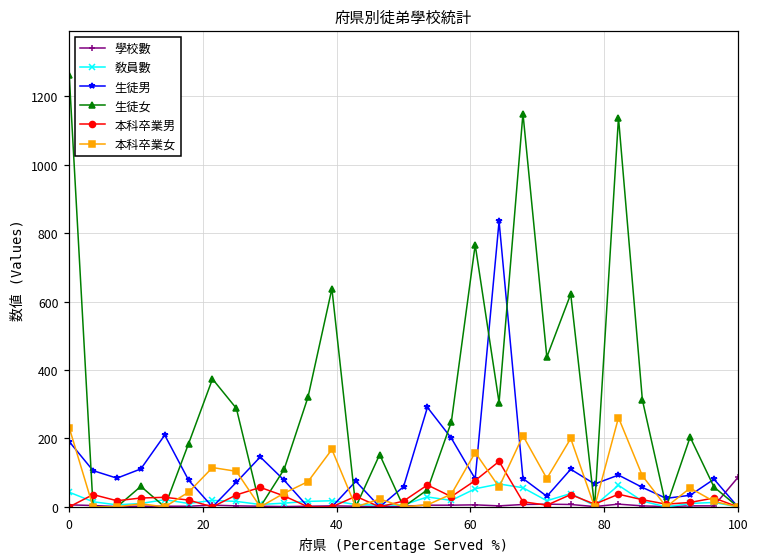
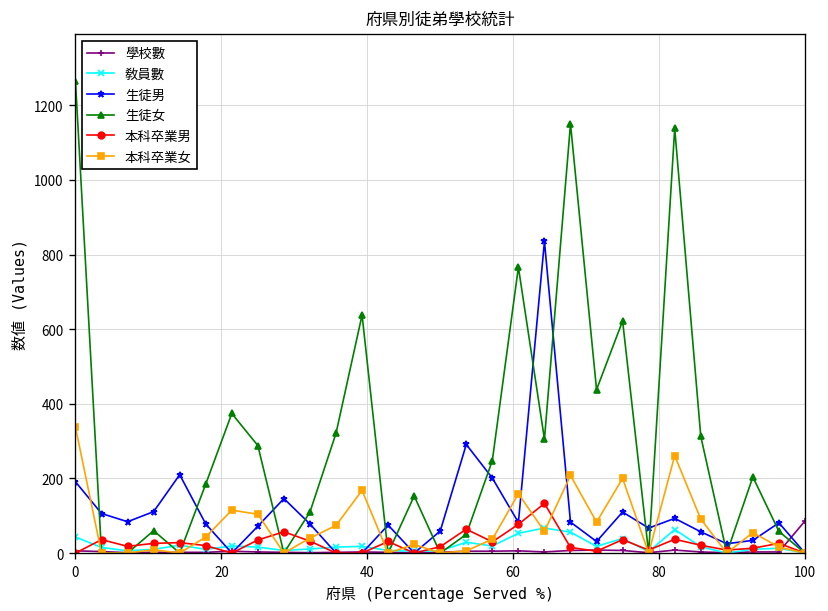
  {
    "學校數": {
      "100": 90
    },
    "敎員數": {
      "0": 40
    },
    "生徒男": {
      "0": 190
    },
    "生徒女": {
      "0": 1260
    },
    "本科卒業女": {
-     "0": 230
+     "0": 340
    }
  }
